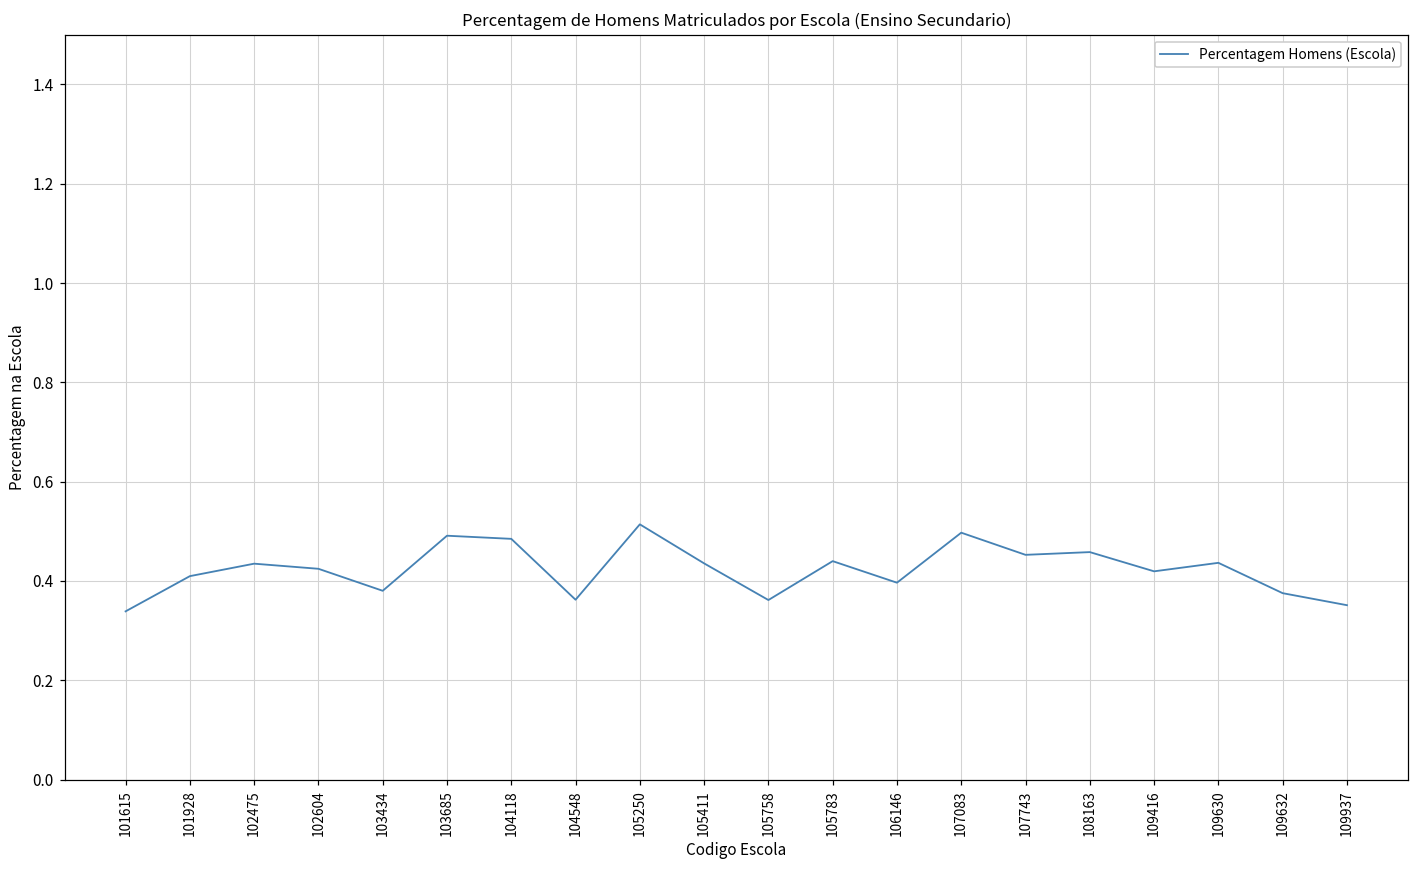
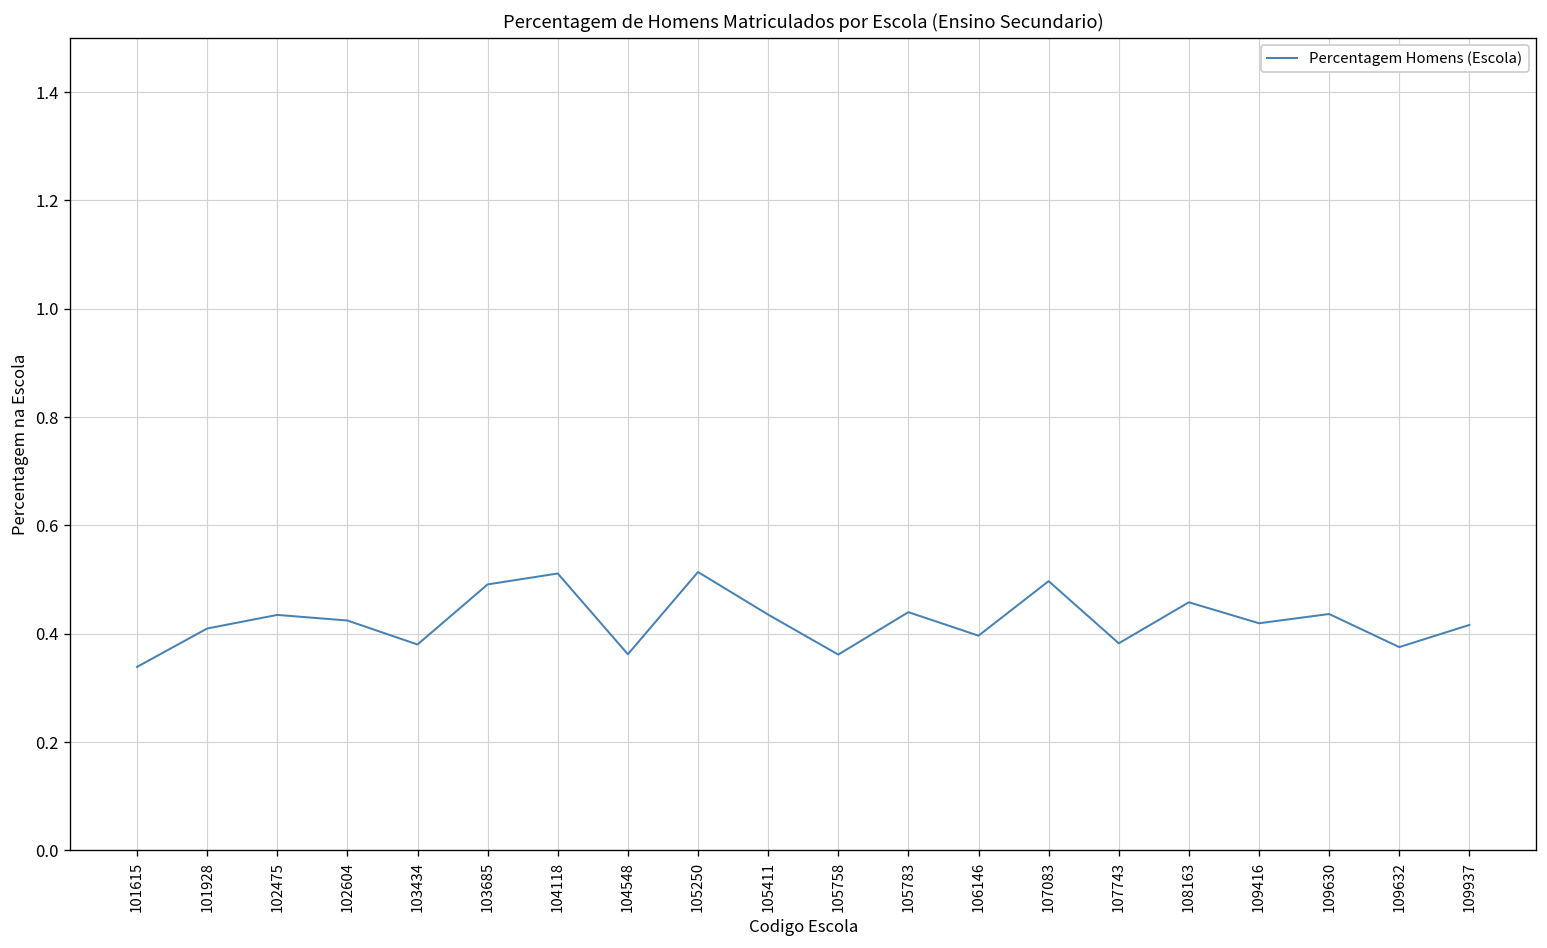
  {
    "101615": 0.34,
    "101928": 0.41,
    "102475": 0.43,
    "102604": 0.42,
    "103434": 0.38,
    "103685": 0.49,
-   "104118": 0.48,
+   "104118": 0.51,
    "104548": 0.36,
    "105250": 0.51,
    "105411": 0.44,
    "105758": 0.36,
    "105783": 0.44,
    "106146": 0.40,
    "107083": 0.50,
-   "107743": 0.45,
+   "107743": 0.38,
    "108163": 0.46,
    "109416": 0.42,
    "109630": 0.44,
    "109632": 0.38,
-   "109937": 0.35
+   "109937": 0.42
  }
